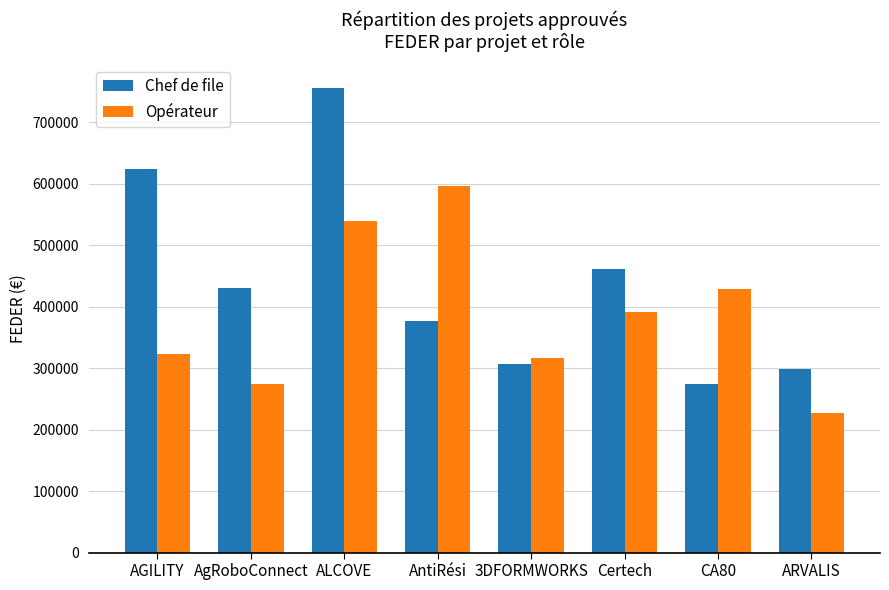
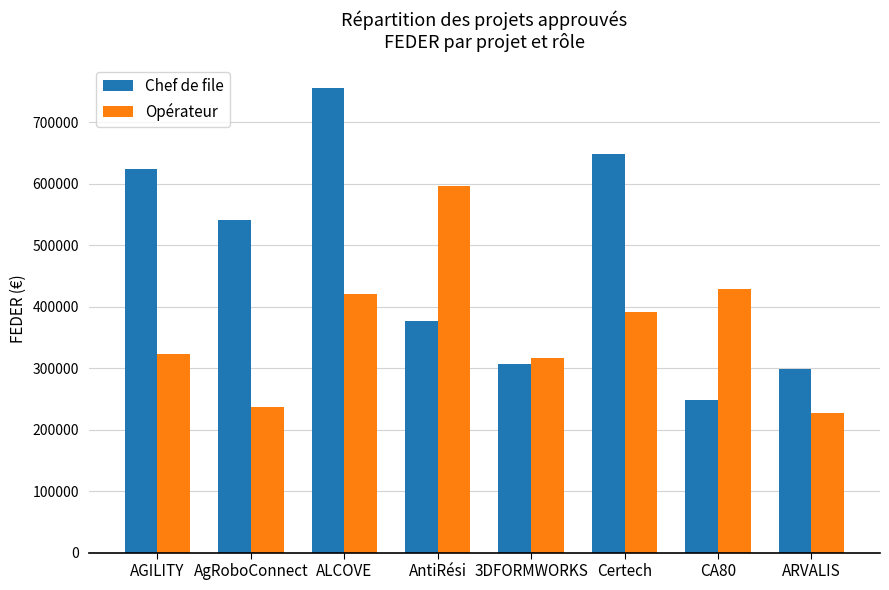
  {
    "Chef de file": {
      "AGILITY": 620000,
-     "AgRoboConnect": 430000,
+     "AgRoboConnect": 540000,
      "ALCOVE": 760000,
      "AntiRési": 380000,
      "3DFORMWORKS": 310000,
-     "Certech": 460000,
-     "CA80": 270000,
+     "Certech": 650000,
+     "CA80": 250000,
      "ARVALIS": 300000
    },
    "Opérateur": {
      "AGILITY": 320000,
-     "AgRoboConnect": 270000,
-     "ALCOVE": 540000,
+     "AgRoboConnect": 240000,
+     "ALCOVE": 420000,
      "AntiRési": 600000,
      "3DFORMWORKS": 320000,
      "Certech": 390000,
      "CA80": 430000,
      "ARVALIS": 230000
    }
  }
